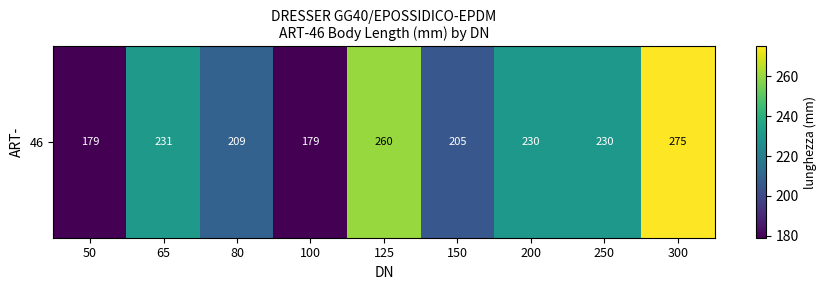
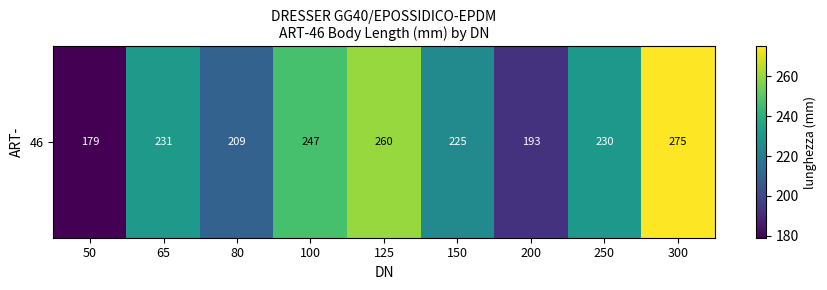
  {
    "46": {
      "50": 179,
      "65": 231,
      "80": 209,
-     "100": 179,
+     "100": 247,
      "125": 260,
-     "150": 205,
-     "200": 230,
+     "150": 225,
+     "200": 193,
      "250": 230,
      "300": 275
    }
  }
